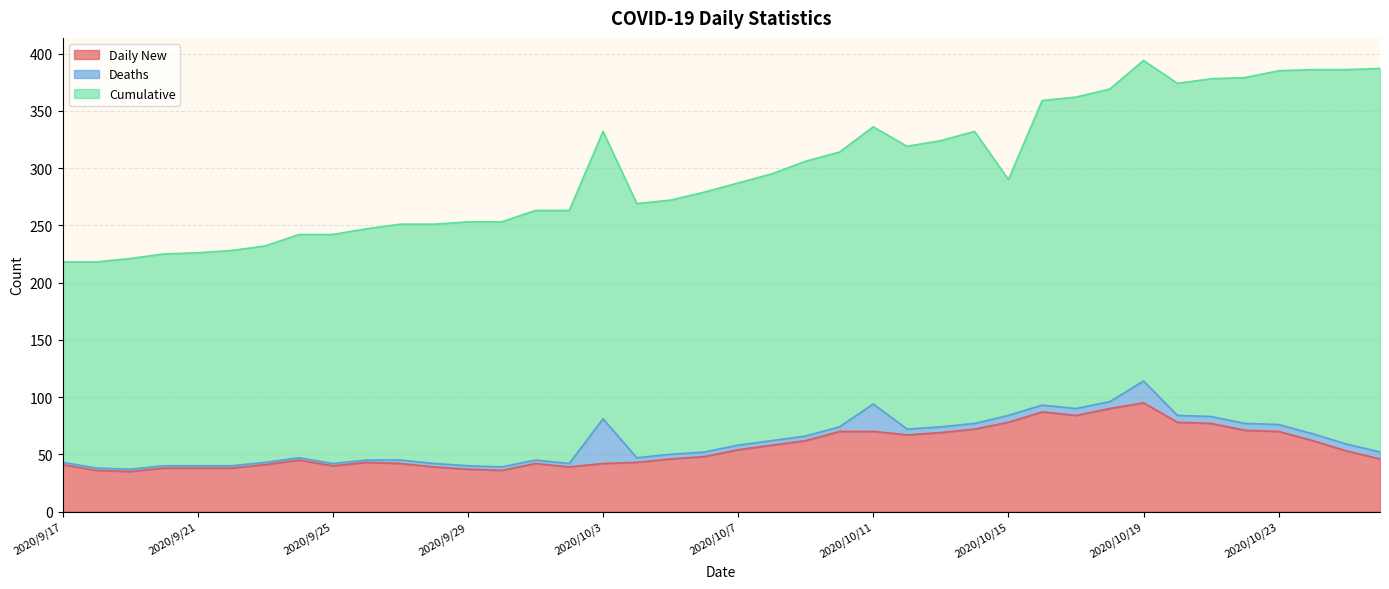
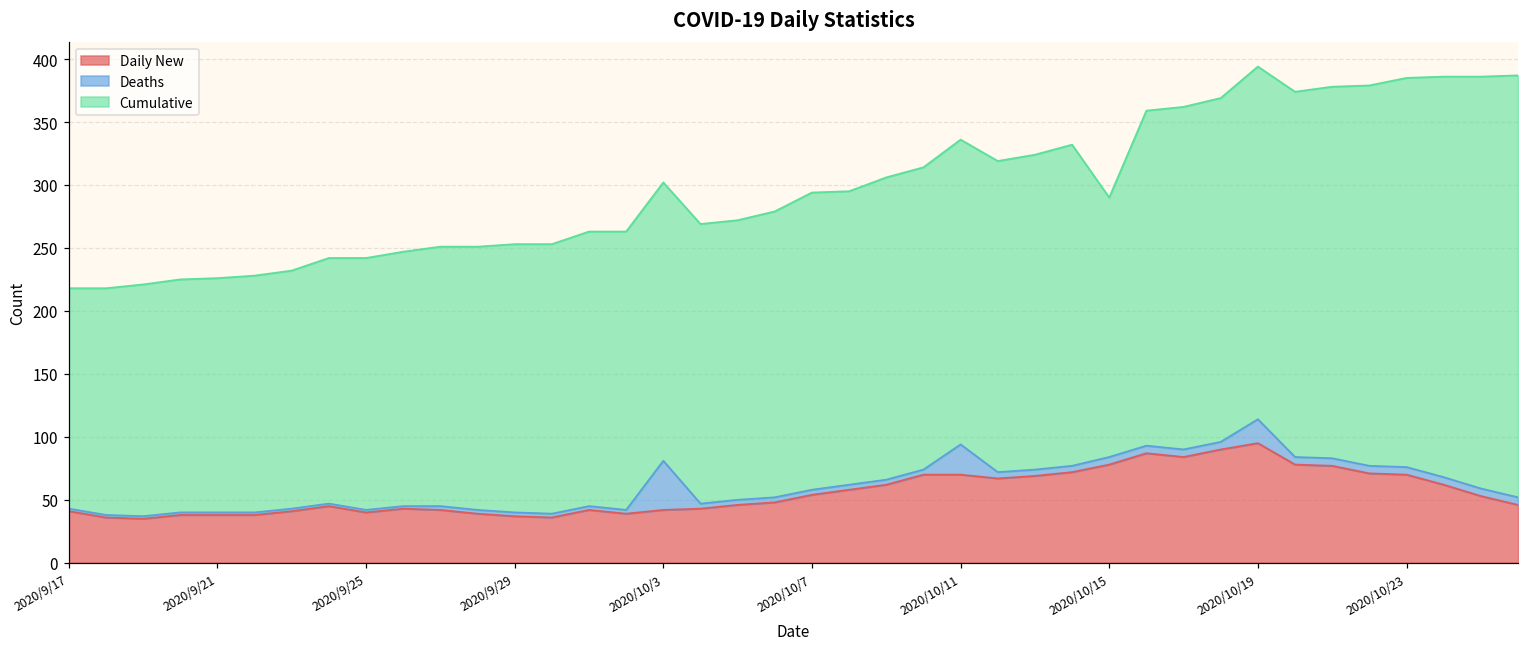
  {
    "Daily New": {
      "2020/9/29": 37,
      "2020/10/3": 42,
      "2020/10/7": 54,
      "2020/10/11": 70,
      "2020/10/15": 78,
      "2020/10/19": 95,
      "2020/10/23": 70
    },
    "Deaths": {
      "2020/9/29": 3,
      "2020/10/3": 39,
      "2020/10/7": 4,
      "2020/10/11": 24,
      "2020/10/15": 6,
      "2020/10/19": 19,
      "2020/10/23": 6
    },
    "Cumulative": {
      "2020/9/17": 175,
      "2020/9/21": 186,
      "2020/9/25": 200,
      "2020/9/29": 213,
-     "2020/10/3": 251,
-     "2020/10/7": 229,
+     "2020/10/3": 221,
+     "2020/10/7": 236,
      "2020/10/11": 242,
      "2020/10/15": 206,
      "2020/10/19": 280,
      "2020/10/23": 309
    }
  }
